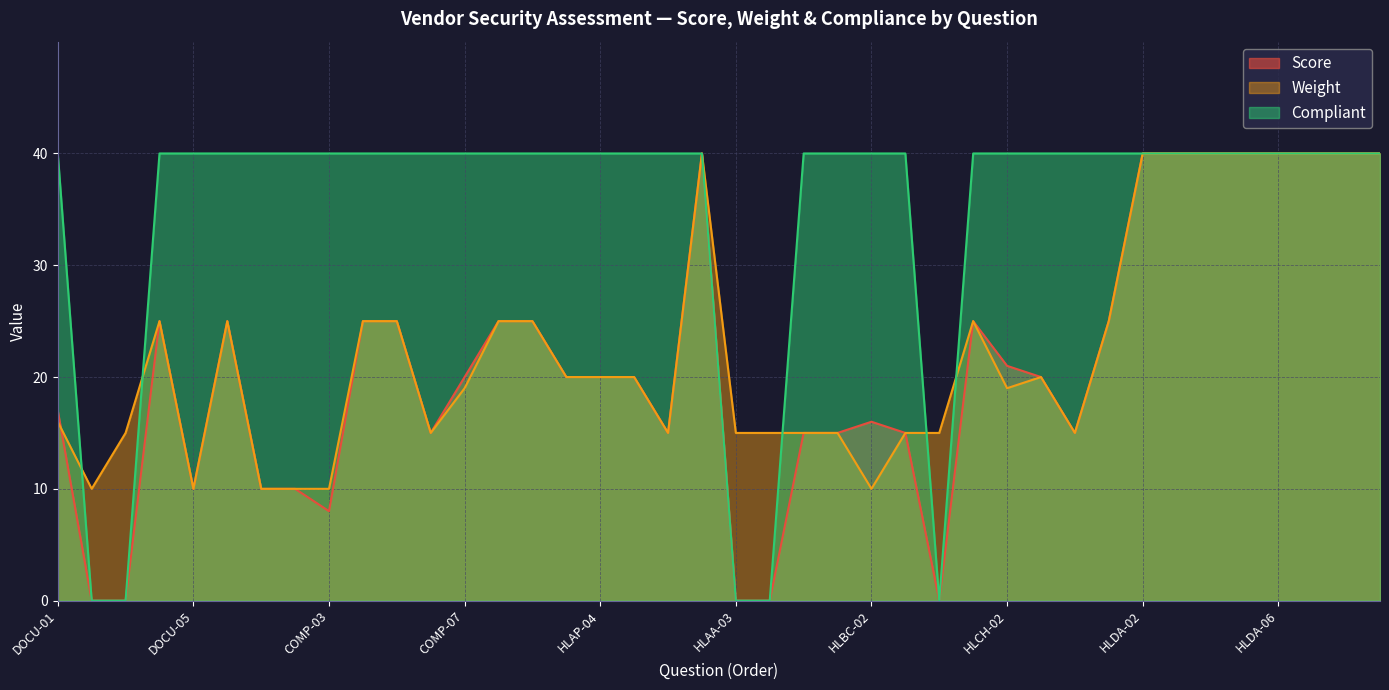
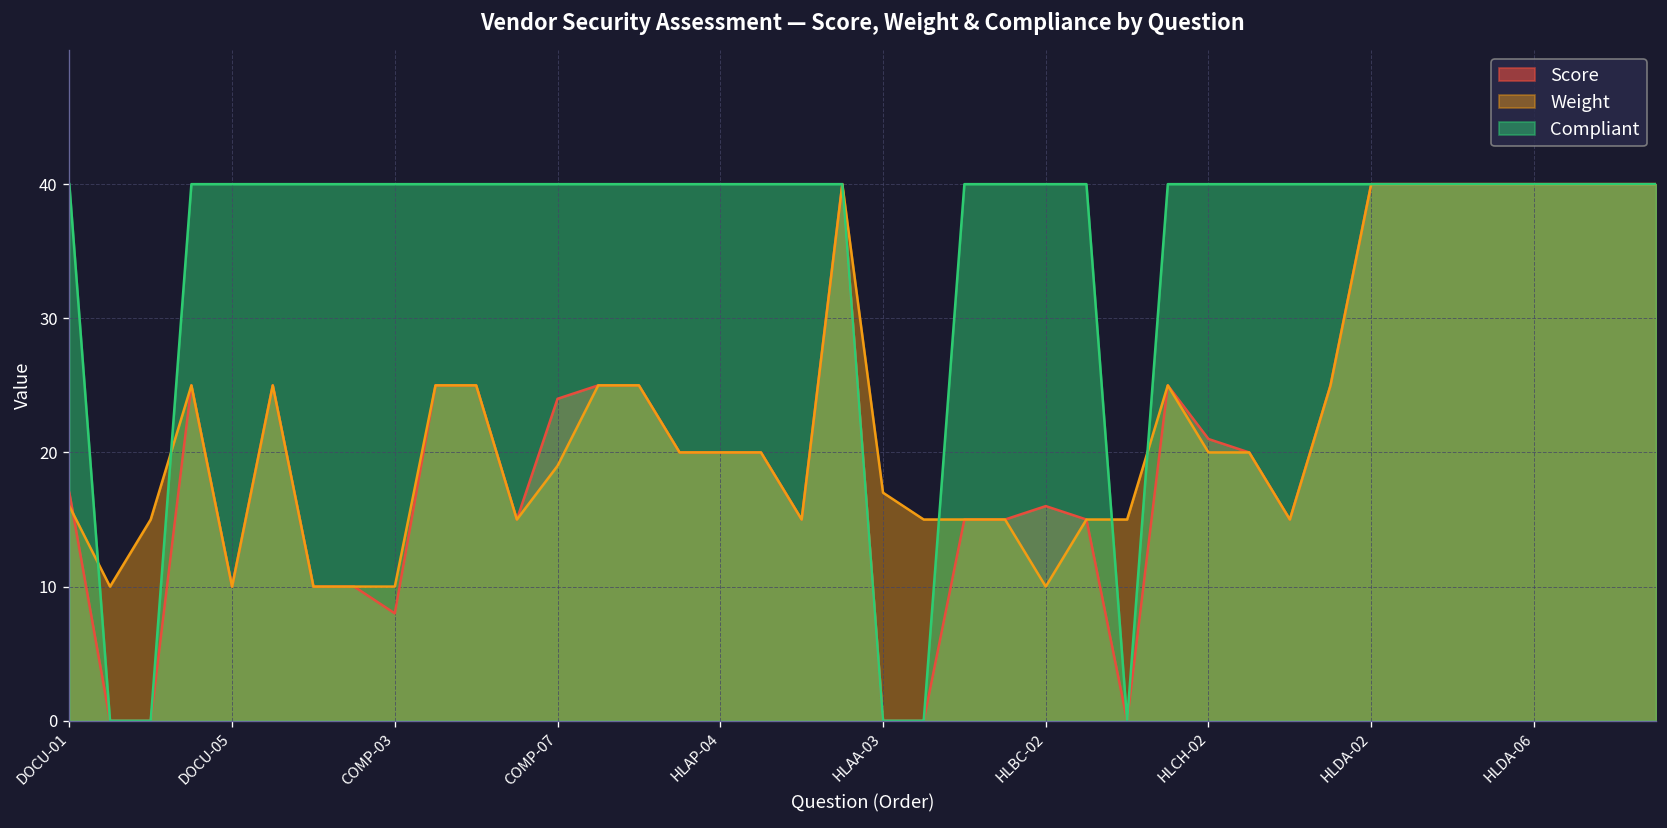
  {
    "Score": {
      "DOCU-01": 17,
      "COMP-03": 8,
-     "COMP-07": 20,
+     "COMP-07": 24,
      "HLBC-02": 16,
      "HLCH-02": 21
    },
    "Weight": {
      "DOCU-01": 16,
      "COMP-03": 10,
      "COMP-07": 19,
-     "HLAA-03": 15,
+     "HLAA-03": 17,
      "HLBC-02": 10,
-     "HLCH-02": 19
+     "HLCH-02": 20
    },
    "Compliant": {
      "DOCU-01": 40,
      "DOCU-05": 40,
      "COMP-03": 40,
      "COMP-07": 40,
      "HLAP-04": 40,
      "HLBC-02": 40,
      "HLCH-02": 40
    }
  }
